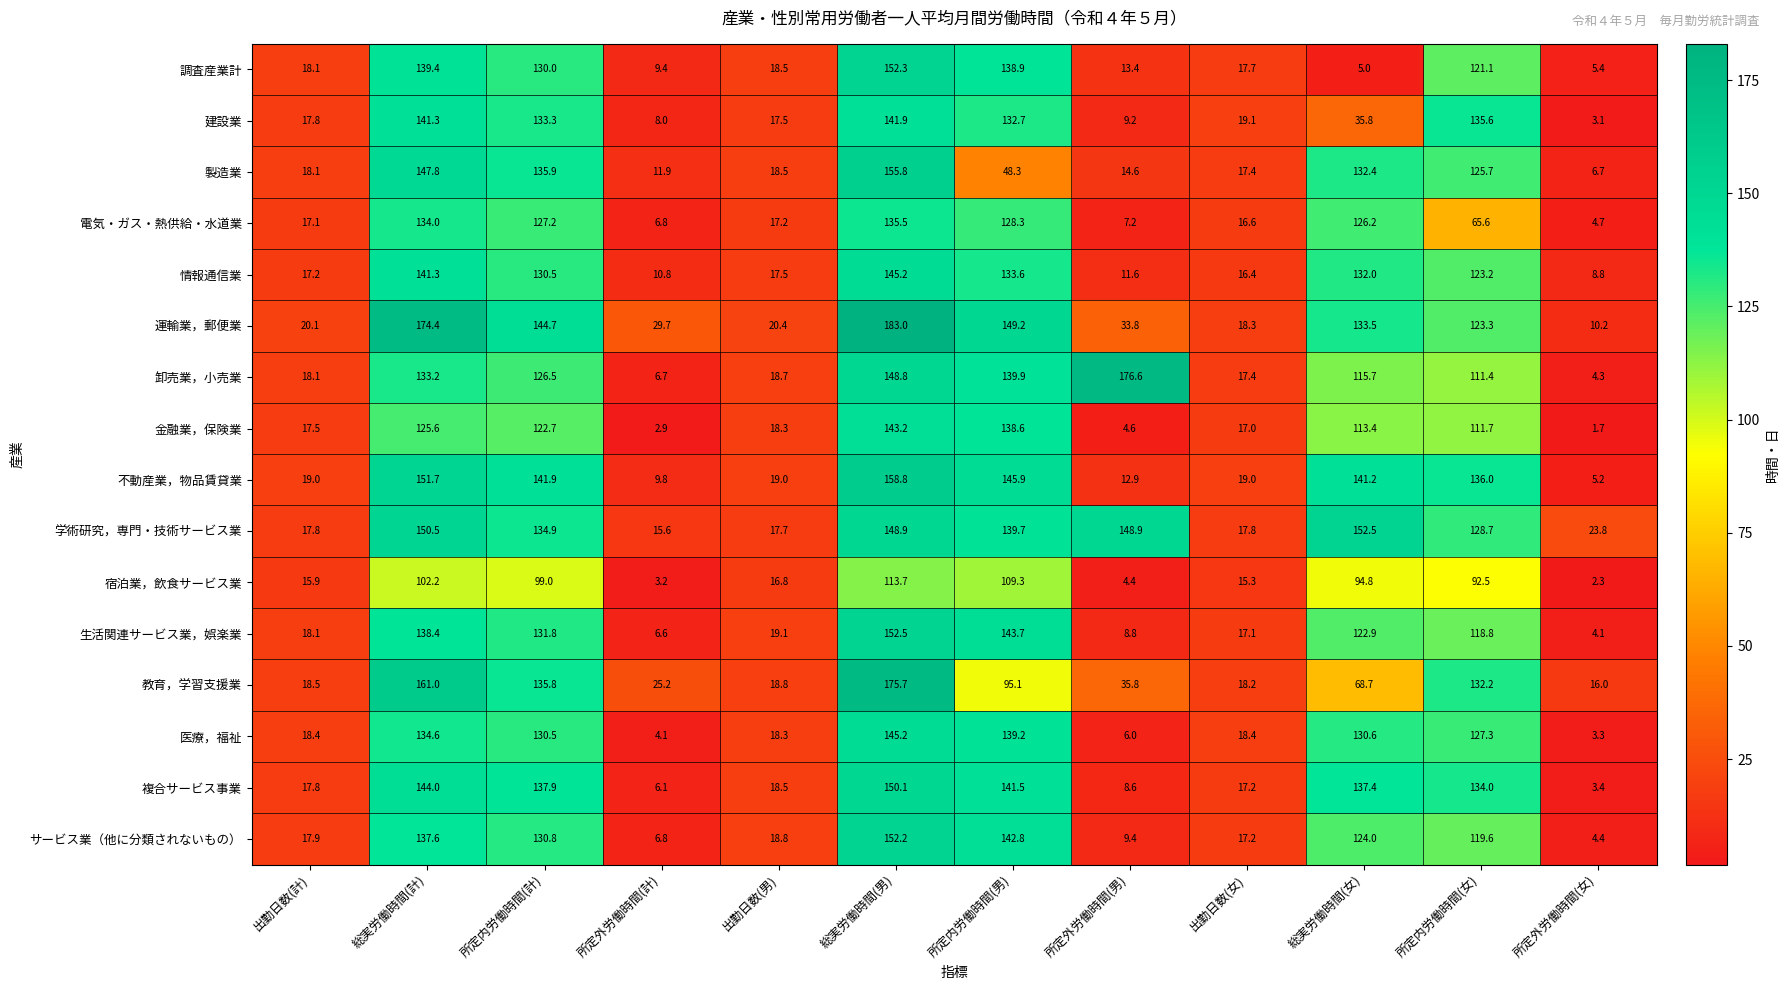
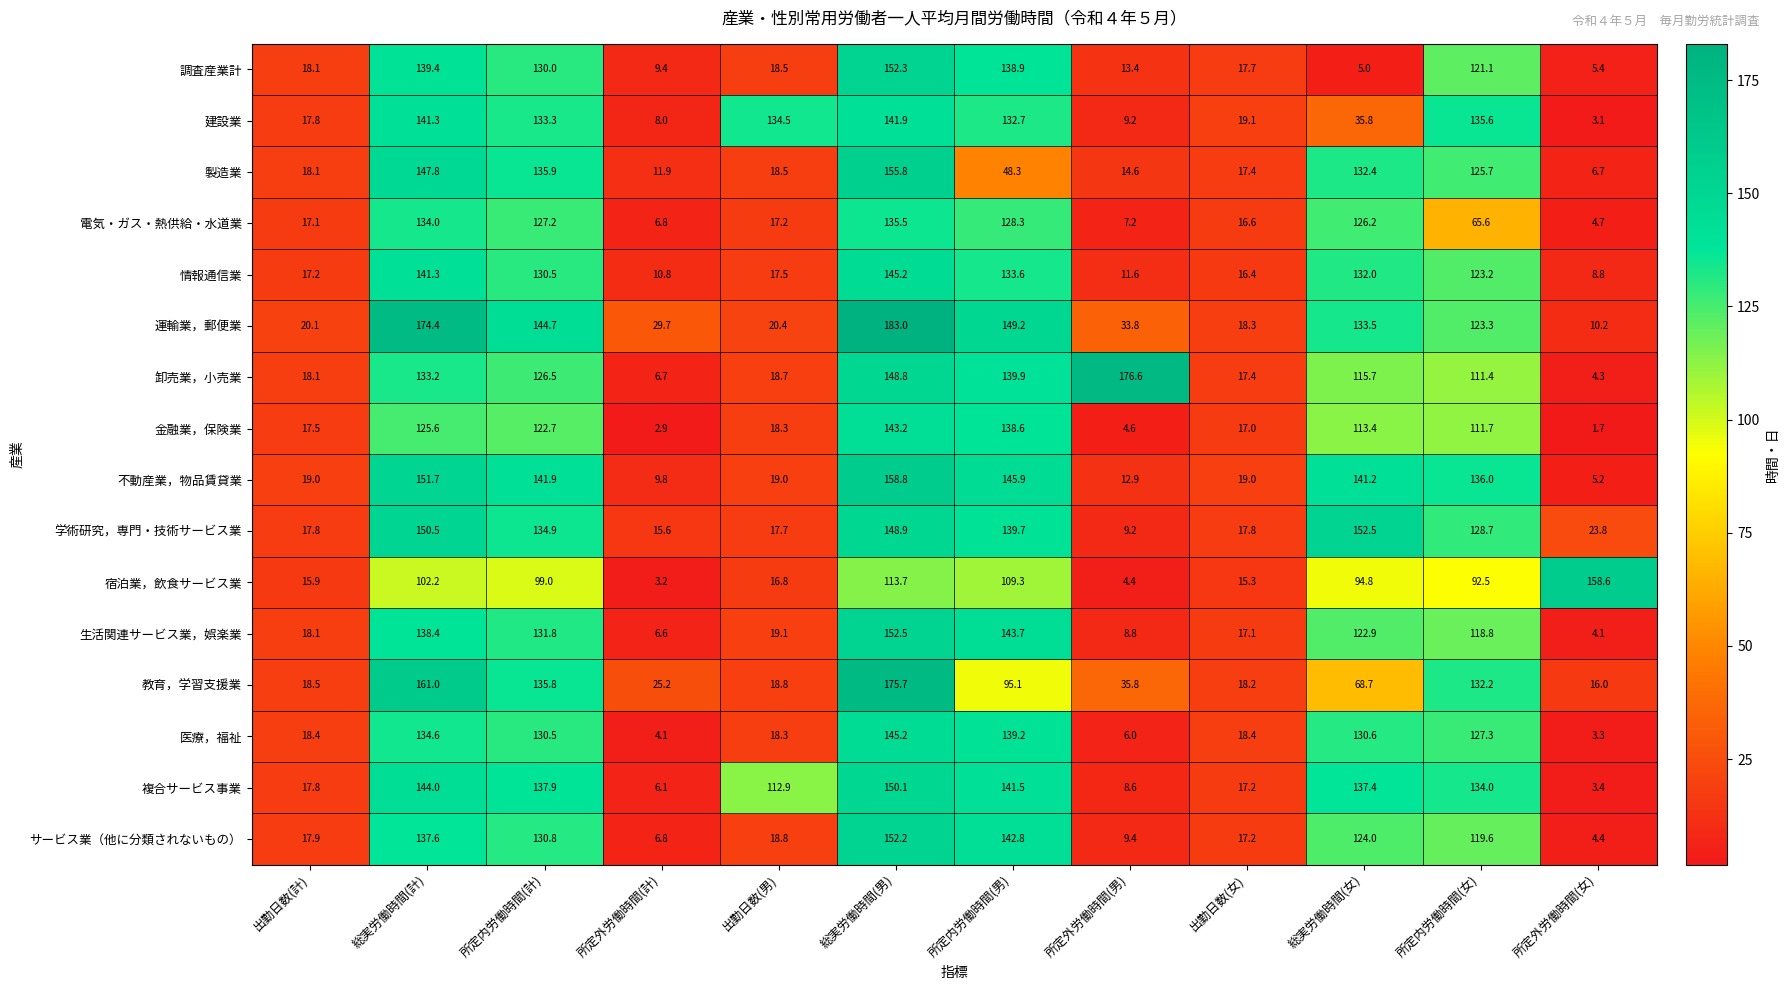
  {
    "調査産業計": {
      "出勤日数(計)": 18.1,
      "総実労働時間(計)": 139.4,
      "所定内労働時間(計)": 130.0,
      "所定外労働時間(計)": 9.4,
      "出勤日数(男)": 18.5,
      "総実労働時間(男)": 152.3,
      "所定内労働時間(男)": 138.9,
      "所定外労働時間(男)": 13.4,
      "出勤日数(女)": 17.7,
      "総実労働時間(女)": 5.0,
      "所定内労働時間(女)": 121.1,
      "所定外労働時間(女)": 5.4
    },
    "建設業": {
      "出勤日数(計)": 17.8,
      "総実労働時間(計)": 141.3,
      "所定内労働時間(計)": 133.3,
      "所定外労働時間(計)": 8.0,
-     "出勤日数(男)": 17.5,
+     "出勤日数(男)": 134.5,
      "総実労働時間(男)": 141.9,
      "所定内労働時間(男)": 132.7,
      "所定外労働時間(男)": 9.2,
      "出勤日数(女)": 19.1,
      "総実労働時間(女)": 35.8,
      "所定内労働時間(女)": 135.6,
      "所定外労働時間(女)": 3.1
    },
    "製造業": {
      "出勤日数(計)": 18.1,
      "総実労働時間(計)": 147.8,
      "所定内労働時間(計)": 135.9,
      "所定外労働時間(計)": 11.9,
      "出勤日数(男)": 18.5,
      "総実労働時間(男)": 155.8,
      "所定内労働時間(男)": 48.3,
      "所定外労働時間(男)": 14.6,
      "出勤日数(女)": 17.4,
      "総実労働時間(女)": 132.4,
      "所定内労働時間(女)": 125.7,
      "所定外労働時間(女)": 6.7
    },
    "電気・ガス・熱供給・水道業": {
      "出勤日数(計)": 17.1,
      "総実労働時間(計)": 134.0,
      "所定内労働時間(計)": 127.2,
      "所定外労働時間(計)": 6.8,
      "出勤日数(男)": 17.2,
      "総実労働時間(男)": 135.5,
      "所定内労働時間(男)": 128.3,
      "所定外労働時間(男)": 7.2,
      "出勤日数(女)": 16.6,
      "総実労働時間(女)": 126.2,
      "所定内労働時間(女)": 65.6,
      "所定外労働時間(女)": 4.7
    },
    "情報通信業": {
      "出勤日数(計)": 17.2,
      "総実労働時間(計)": 141.3,
      "所定内労働時間(計)": 130.5,
      "所定外労働時間(計)": 10.8,
      "出勤日数(男)": 17.5,
      "総実労働時間(男)": 145.2,
      "所定内労働時間(男)": 133.6,
      "所定外労働時間(男)": 11.6,
      "出勤日数(女)": 16.4,
      "総実労働時間(女)": 132.0,
      "所定内労働時間(女)": 123.2,
      "所定外労働時間(女)": 8.8
    },
    "運輸業，郵便業": {
      "出勤日数(計)": 20.1,
      "総実労働時間(計)": 174.4,
      "所定内労働時間(計)": 144.7,
      "所定外労働時間(計)": 29.7,
      "出勤日数(男)": 20.4,
      "総実労働時間(男)": 183.0,
      "所定内労働時間(男)": 149.2,
      "所定外労働時間(男)": 33.8,
      "出勤日数(女)": 18.3,
      "総実労働時間(女)": 133.5,
      "所定内労働時間(女)": 123.3,
      "所定外労働時間(女)": 10.2
    },
    "卸売業，小売業": {
      "出勤日数(計)": 18.1,
      "総実労働時間(計)": 133.2,
      "所定内労働時間(計)": 126.5,
      "所定外労働時間(計)": 6.7,
      "出勤日数(男)": 18.7,
      "総実労働時間(男)": 148.8,
      "所定内労働時間(男)": 139.9,
      "所定外労働時間(男)": 176.6,
      "出勤日数(女)": 17.4,
      "総実労働時間(女)": 115.7,
      "所定内労働時間(女)": 111.4,
      "所定外労働時間(女)": 4.3
    },
    "金融業，保険業": {
      "出勤日数(計)": 17.5,
      "総実労働時間(計)": 125.6,
      "所定内労働時間(計)": 122.7,
      "所定外労働時間(計)": 2.9,
      "出勤日数(男)": 18.3,
      "総実労働時間(男)": 143.2,
      "所定内労働時間(男)": 138.6,
      "所定外労働時間(男)": 4.6,
      "出勤日数(女)": 17.0,
      "総実労働時間(女)": 113.4,
      "所定内労働時間(女)": 111.7,
      "所定外労働時間(女)": 1.7
    },
    "不動産業，物品賃貸業": {
      "出勤日数(計)": 19.0,
      "総実労働時間(計)": 151.7,
      "所定内労働時間(計)": 141.9,
      "所定外労働時間(計)": 9.8,
      "出勤日数(男)": 19.0,
      "総実労働時間(男)": 158.8,
      "所定内労働時間(男)": 145.9,
      "所定外労働時間(男)": 12.9,
      "出勤日数(女)": 19.0,
      "総実労働時間(女)": 141.2,
      "所定内労働時間(女)": 136.0,
      "所定外労働時間(女)": 5.2
    },
    "学術研究，専門・技術サービス業": {
      "出勤日数(計)": 17.8,
      "総実労働時間(計)": 150.5,
      "所定内労働時間(計)": 134.9,
      "所定外労働時間(計)": 15.6,
      "出勤日数(男)": 17.7,
      "総実労働時間(男)": 148.9,
      "所定内労働時間(男)": 139.7,
-     "所定外労働時間(男)": 148.9,
+     "所定外労働時間(男)": 9.2,
      "出勤日数(女)": 17.8,
      "総実労働時間(女)": 152.5,
      "所定内労働時間(女)": 128.7,
      "所定外労働時間(女)": 23.8
    },
    "宿泊業，飲食サービス業": {
      "出勤日数(計)": 15.9,
      "総実労働時間(計)": 102.2,
      "所定内労働時間(計)": 99.0,
      "所定外労働時間(計)": 3.2,
      "出勤日数(男)": 16.8,
      "総実労働時間(男)": 113.7,
      "所定内労働時間(男)": 109.3,
      "所定外労働時間(男)": 4.4,
      "出勤日数(女)": 15.3,
      "総実労働時間(女)": 94.8,
      "所定内労働時間(女)": 92.5,
-     "所定外労働時間(女)": 2.3
+     "所定外労働時間(女)": 158.6
    },
    "生活関連サービス業，娯楽業": {
      "出勤日数(計)": 18.1,
      "総実労働時間(計)": 138.4,
      "所定内労働時間(計)": 131.8,
      "所定外労働時間(計)": 6.6,
      "出勤日数(男)": 19.1,
      "総実労働時間(男)": 152.5,
      "所定内労働時間(男)": 143.7,
      "所定外労働時間(男)": 8.8,
      "出勤日数(女)": 17.1,
      "総実労働時間(女)": 122.9,
      "所定内労働時間(女)": 118.8,
      "所定外労働時間(女)": 4.1
    },
    "教育，学習支援業": {
      "出勤日数(計)": 18.5,
      "総実労働時間(計)": 161.0,
      "所定内労働時間(計)": 135.8,
      "所定外労働時間(計)": 25.2,
      "出勤日数(男)": 18.8,
      "総実労働時間(男)": 175.7,
      "所定内労働時間(男)": 95.1,
      "所定外労働時間(男)": 35.8,
      "出勤日数(女)": 18.2,
      "総実労働時間(女)": 68.7,
      "所定内労働時間(女)": 132.2,
      "所定外労働時間(女)": 16.0
    },
    "医療，福祉": {
      "出勤日数(計)": 18.4,
      "総実労働時間(計)": 134.6,
      "所定内労働時間(計)": 130.5,
      "所定外労働時間(計)": 4.1,
      "出勤日数(男)": 18.3,
      "総実労働時間(男)": 145.2,
      "所定内労働時間(男)": 139.2,
      "所定外労働時間(男)": 6.0,
      "出勤日数(女)": 18.4,
      "総実労働時間(女)": 130.6,
      "所定内労働時間(女)": 127.3,
      "所定外労働時間(女)": 3.3
    },
    "複合サービス事業": {
      "出勤日数(計)": 17.8,
      "総実労働時間(計)": 144.0,
      "所定内労働時間(計)": 137.9,
      "所定外労働時間(計)": 6.1,
-     "出勤日数(男)": 18.5,
+     "出勤日数(男)": 112.9,
      "総実労働時間(男)": 150.1,
      "所定内労働時間(男)": 141.5,
      "所定外労働時間(男)": 8.6,
      "出勤日数(女)": 17.2,
      "総実労働時間(女)": 137.4,
      "所定内労働時間(女)": 134.0,
      "所定外労働時間(女)": 3.4
    },
    "サービス業（他に分類されないもの）": {
      "出勤日数(計)": 17.9,
      "総実労働時間(計)": 137.6,
      "所定内労働時間(計)": 130.8,
      "所定外労働時間(計)": 6.8,
      "出勤日数(男)": 18.8,
      "総実労働時間(男)": 152.2,
      "所定内労働時間(男)": 142.8,
      "所定外労働時間(男)": 9.4,
      "出勤日数(女)": 17.2,
      "総実労働時間(女)": 124.0,
      "所定内労働時間(女)": 119.6,
      "所定外労働時間(女)": 4.4
    }
  }
